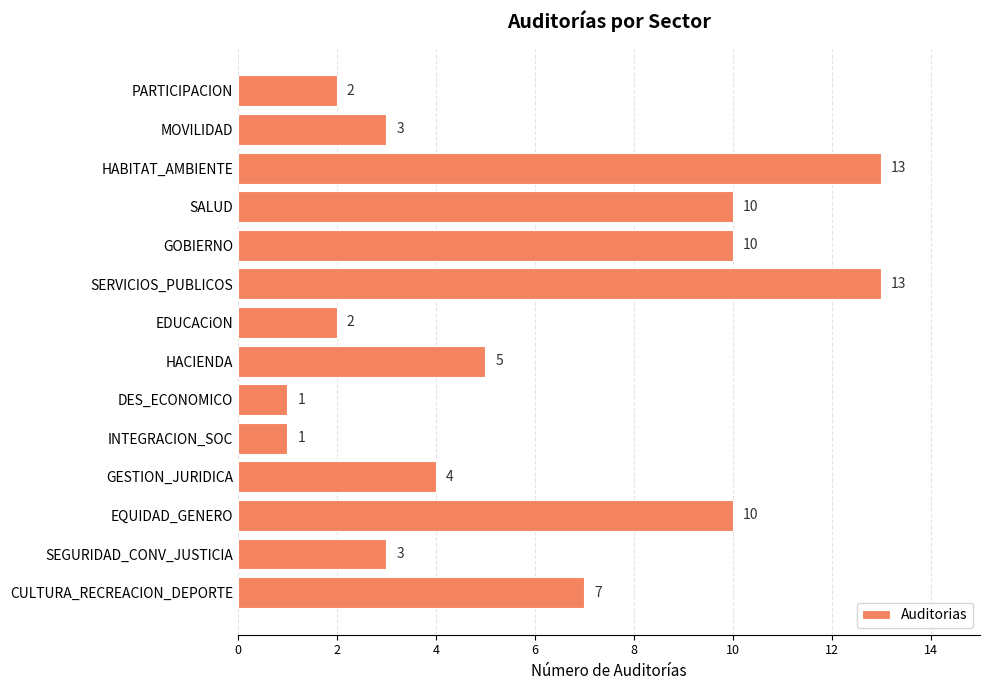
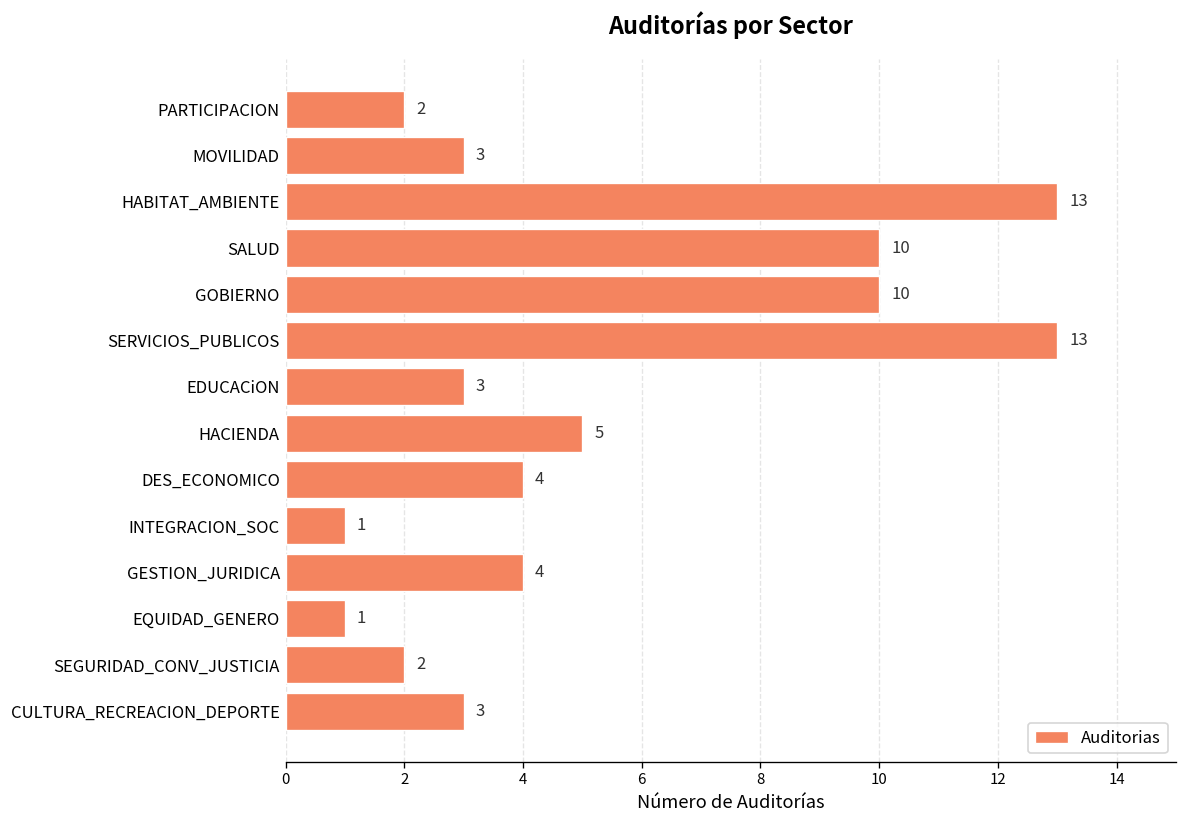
  {
    "PARTICIPACION": 2,
    "MOVILIDAD": 3,
    "HABITAT_AMBIENTE": 13,
    "SALUD": 10,
    "GOBIERNO": 10,
    "SERVICIOS_PUBLICOS": 13,
-   "EDUCACiON": 2,
+   "EDUCACiON": 3,
    "HACIENDA": 5,
-   "DES_ECONOMICO": 1,
+   "DES_ECONOMICO": 4,
    "INTEGRACION_SOC": 1,
    "GESTION_JURIDICA": 4,
-   "EQUIDAD_GENERO": 10,
-   "SEGURIDAD_CONV_JUSTICIA": 3,
-   "CULTURA_RECREACION_DEPORTE": 7
+   "EQUIDAD_GENERO": 1,
+   "SEGURIDAD_CONV_JUSTICIA": 2,
+   "CULTURA_RECREACION_DEPORTE": 3
  }
